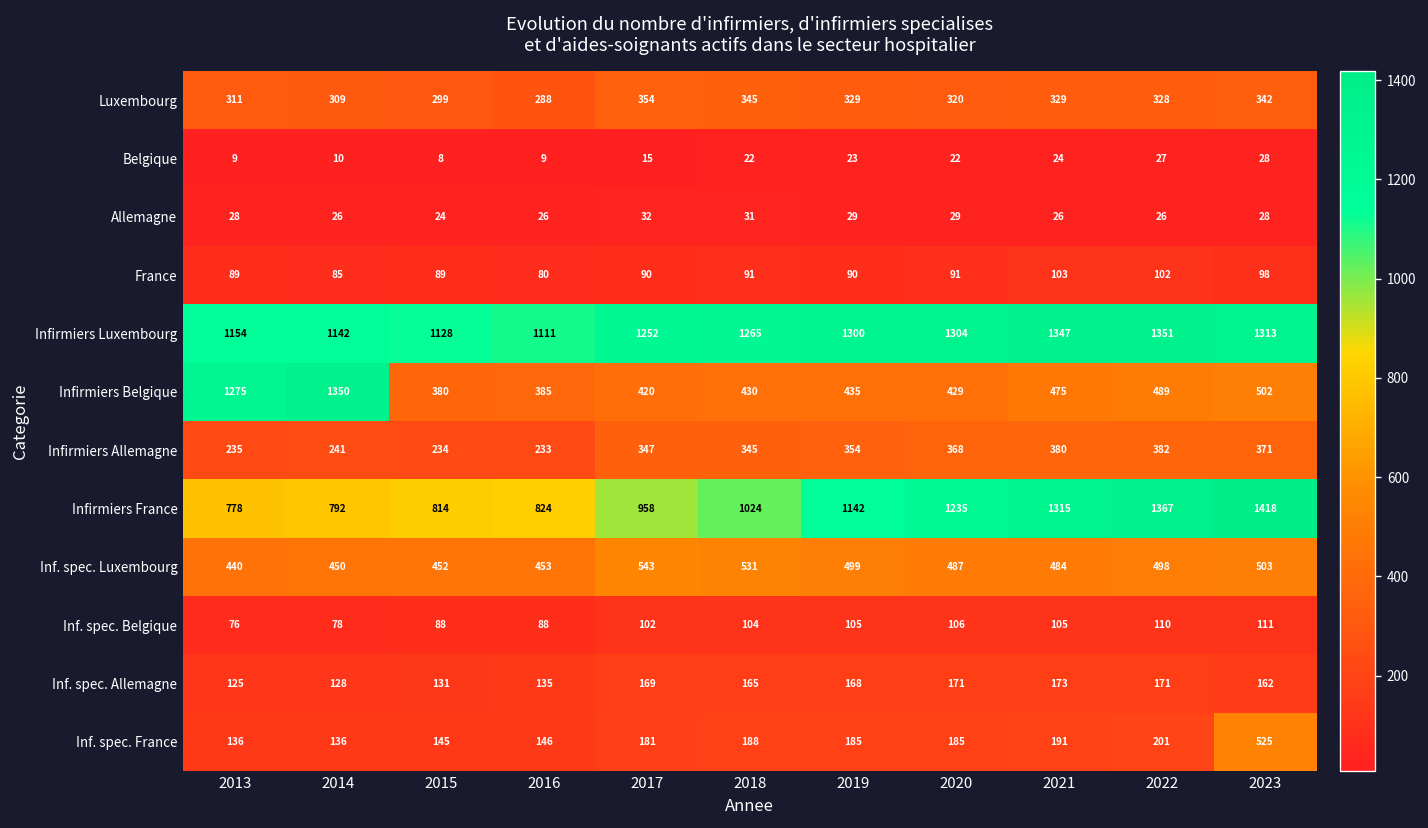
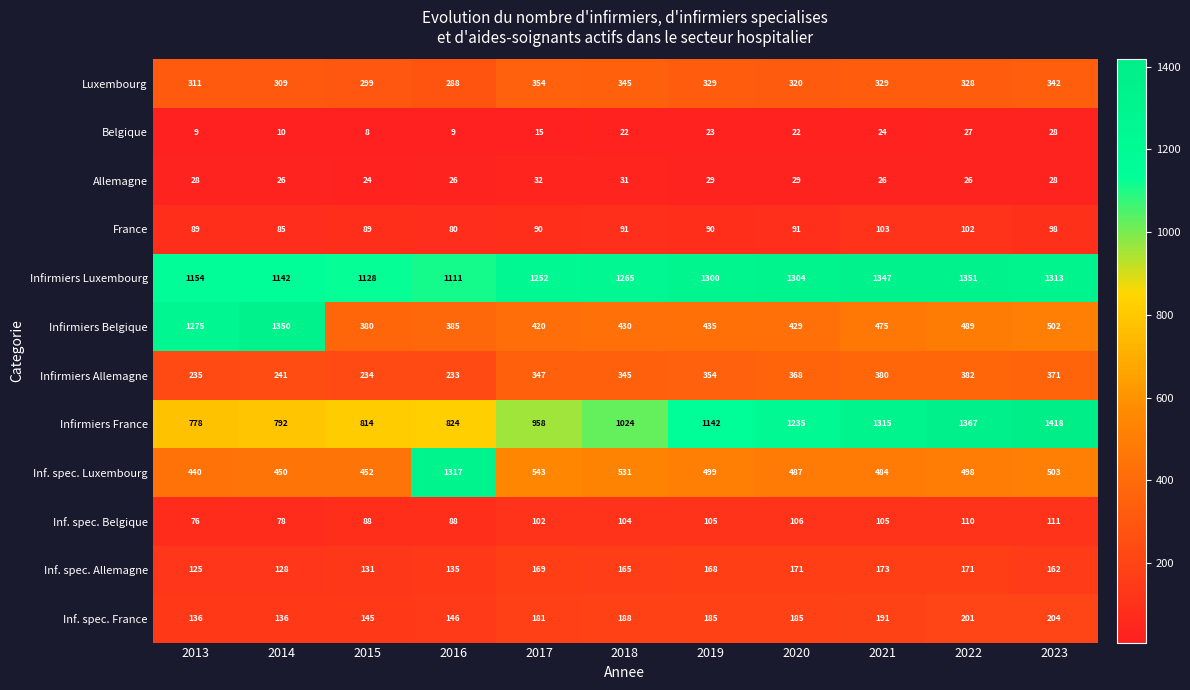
  {
    "Luxembourg": {
      "2013": 311,
      "2014": 309,
      "2015": 299,
      "2016": 288,
      "2017": 354,
      "2018": 345,
      "2019": 329,
      "2020": 320,
      "2021": 329,
      "2022": 328,
      "2023": 342
    },
    "Belgique": {
      "2013": 9,
      "2014": 10,
      "2015": 8,
      "2016": 9,
      "2017": 15,
      "2018": 22,
      "2019": 23,
      "2020": 22,
      "2021": 24,
      "2022": 27,
      "2023": 28
    },
    "Allemagne": {
      "2013": 28,
      "2014": 26,
      "2015": 24,
      "2016": 26,
      "2017": 32,
      "2018": 31,
      "2019": 29,
      "2020": 29,
      "2021": 26,
      "2022": 26,
      "2023": 28
    },
    "France": {
      "2013": 89,
      "2014": 85,
      "2015": 89,
      "2016": 80,
      "2017": 90,
      "2018": 91,
      "2019": 90,
      "2020": 91,
      "2021": 103,
      "2022": 102,
      "2023": 98
    },
    "Infirmiers Luxembourg": {
      "2013": 1154,
      "2014": 1142,
      "2015": 1128,
      "2016": 1111,
      "2017": 1252,
      "2018": 1265,
      "2019": 1300,
      "2020": 1304,
      "2021": 1347,
      "2022": 1351,
      "2023": 1313
    },
    "Infirmiers Belgique": {
      "2013": 1275,
      "2014": 1350,
      "2015": 380,
      "2016": 385,
      "2017": 420,
      "2018": 430,
      "2019": 435,
      "2020": 429,
      "2021": 475,
      "2022": 489,
      "2023": 502
    },
    "Infirmiers Allemagne": {
      "2013": 235,
      "2014": 241,
      "2015": 234,
      "2016": 233,
      "2017": 347,
      "2018": 345,
      "2019": 354,
      "2020": 368,
      "2021": 380,
      "2022": 382,
      "2023": 371
    },
    "Infirmiers France": {
      "2013": 778,
      "2014": 792,
      "2015": 814,
      "2016": 824,
      "2017": 958,
      "2018": 1024,
      "2019": 1142,
      "2020": 1235,
      "2021": 1315,
      "2022": 1367,
      "2023": 1418
    },
    "Inf. spec. Luxembourg": {
      "2013": 440,
      "2014": 450,
      "2015": 452,
-     "2016": 453,
+     "2016": 1317,
      "2017": 543,
      "2018": 531,
      "2019": 499,
      "2020": 487,
      "2021": 484,
      "2022": 498,
      "2023": 503
    },
    "Inf. spec. Belgique": {
      "2013": 76,
      "2014": 78,
      "2015": 88,
      "2016": 88,
      "2017": 102,
      "2018": 104,
      "2019": 105,
      "2020": 106,
      "2021": 105,
      "2022": 110,
      "2023": 111
    },
    "Inf. spec. Allemagne": {
      "2013": 125,
      "2014": 128,
      "2015": 131,
      "2016": 135,
      "2017": 169,
      "2018": 165,
      "2019": 168,
      "2020": 171,
      "2021": 173,
      "2022": 171,
      "2023": 162
    },
    "Inf. spec. France": {
      "2013": 136,
      "2014": 136,
      "2015": 145,
      "2016": 146,
      "2017": 181,
      "2018": 188,
      "2019": 185,
      "2020": 185,
      "2021": 191,
      "2022": 201,
-     "2023": 525
+     "2023": 204
    }
  }
